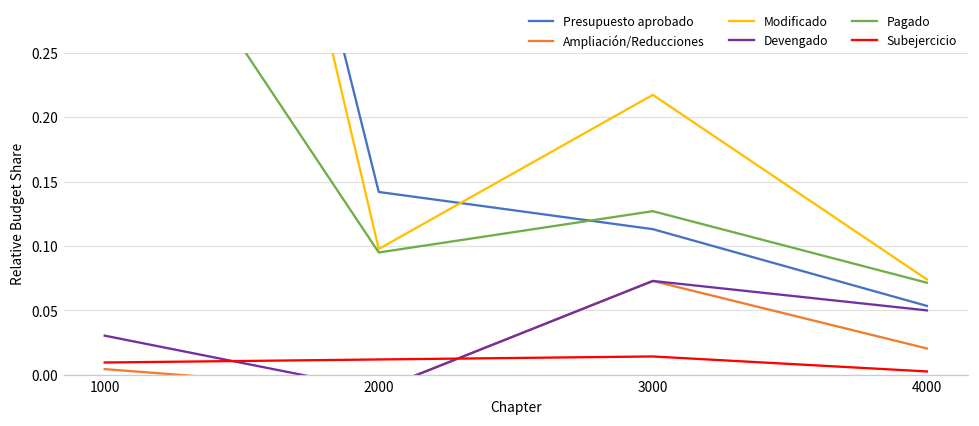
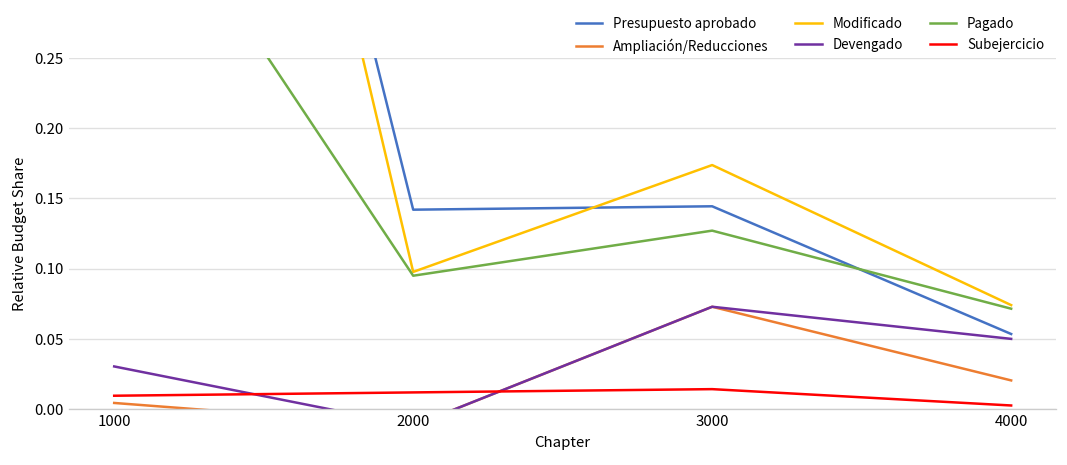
  {
    "Presupuesto aprobado": {
      "2000": 0.142,
-     "3000": 0.113,
+     "3000": 0.144,
      "4000": 0.054
    },
    "Ampliación/Reducciones": {
      "1000": 0.005,
      "4000": 0.021
    },
    "Modificado": {
      "2000": 0.098,
-     "3000": 0.217,
+     "3000": 0.174,
      "4000": 0.074
    },
    "Devengado": {
      "1000": 0.030,
      "4000": 0.050
    },
    "Pagado": {
      "2000": 0.095,
      "3000": 0.127,
      "4000": 0.072
    },
    "Subejercicio": {
      "1000": 0.010,
      "2000": 0.012,
      "3000": 0.014,
      "4000": 0.003
    }
  }
